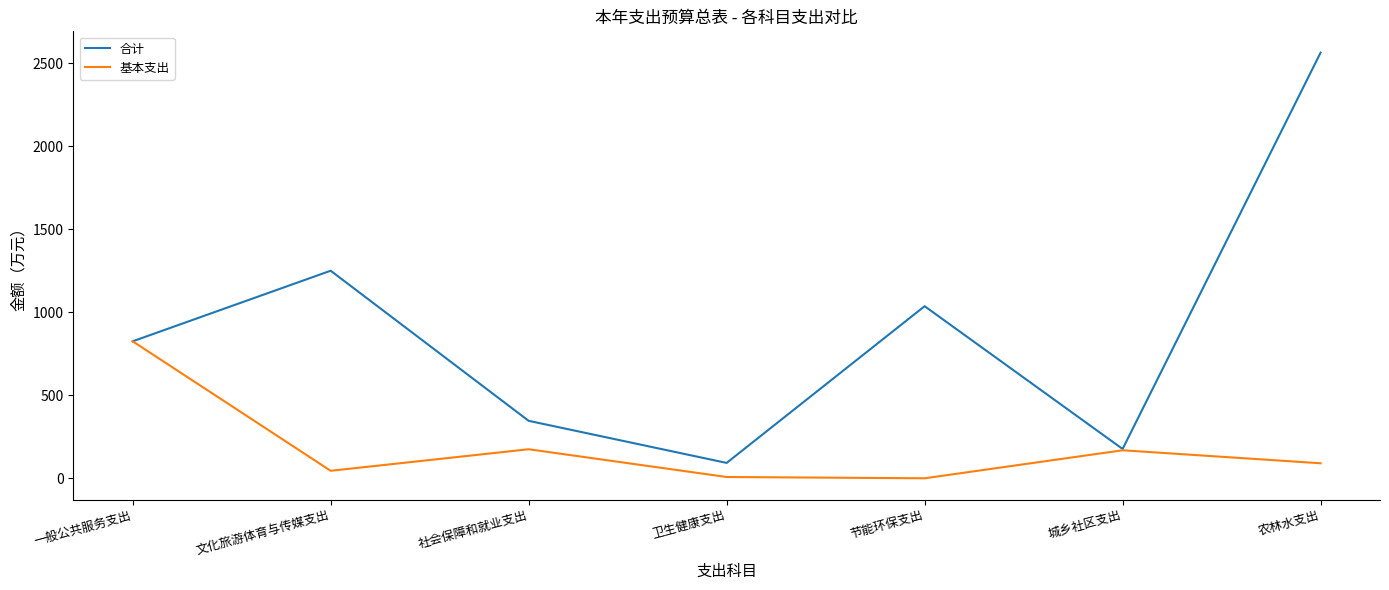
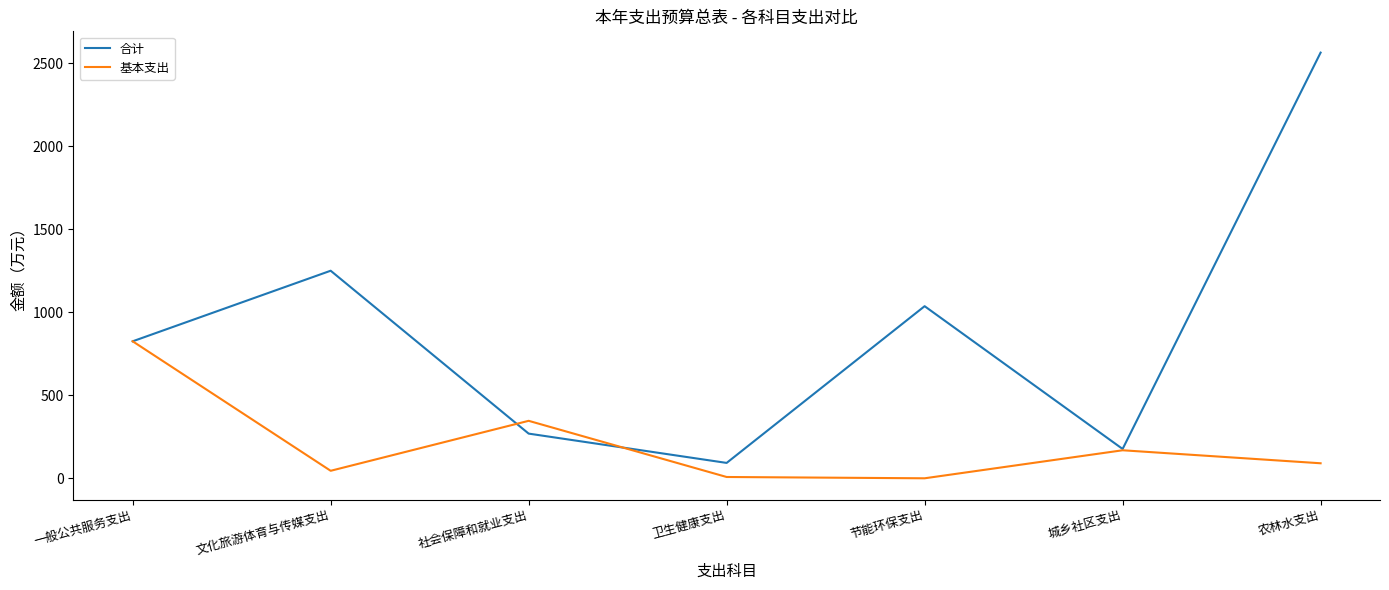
  {
    "合计": {
      "文化旅游体育与传媒支出": 1250,
-     "社会保障和就业支出": 350,
+     "社会保障和就业支出": 270,
      "卫生健康支出": 90,
      "节能环保支出": 1040,
      "农林水支出": 2570
    },
    "基本支出": {
      "文化旅游体育与传媒支出": 50,
-     "社会保障和就业支出": 180,
+     "社会保障和就业支出": 350,
      "卫生健康支出": 10,
      "节能环保支出": 0,
      "农林水支出": 90
    }
  }
